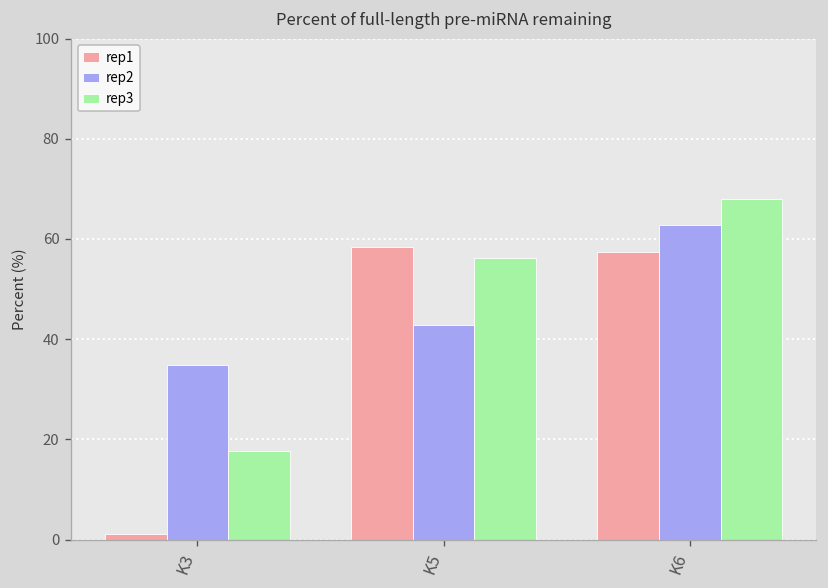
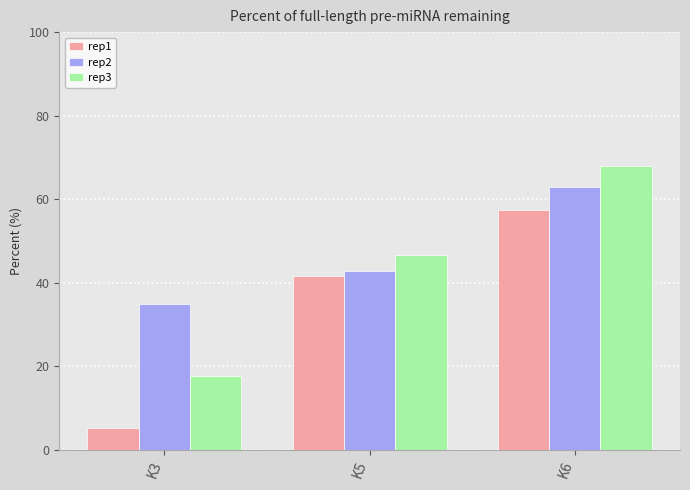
  {
    "rep1": {
-     "K3": 1,
-     "K5": 58,
+     "K3": 5,
+     "K5": 42,
      "K6": 57
    },
    "rep2": {
      "K3": 35,
      "K5": 43,
      "K6": 63
    },
    "rep3": {
      "K3": 18,
-     "K5": 56,
+     "K5": 47,
      "K6": 68
    }
  }
